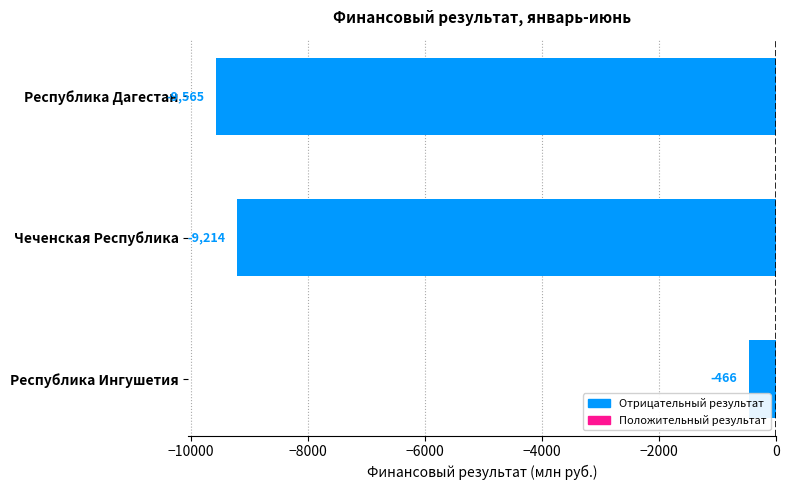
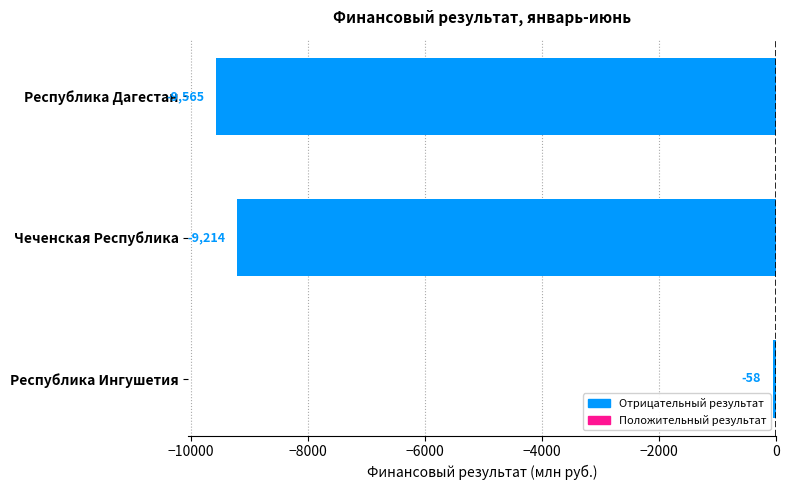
  {
    "Республика Дагестан": "-9,565",
    "Чеченская Республика": "-9,214",
-   "Республика Ингушетия": "-466"
+   "Республика Ингушетия": "-58"
  }
